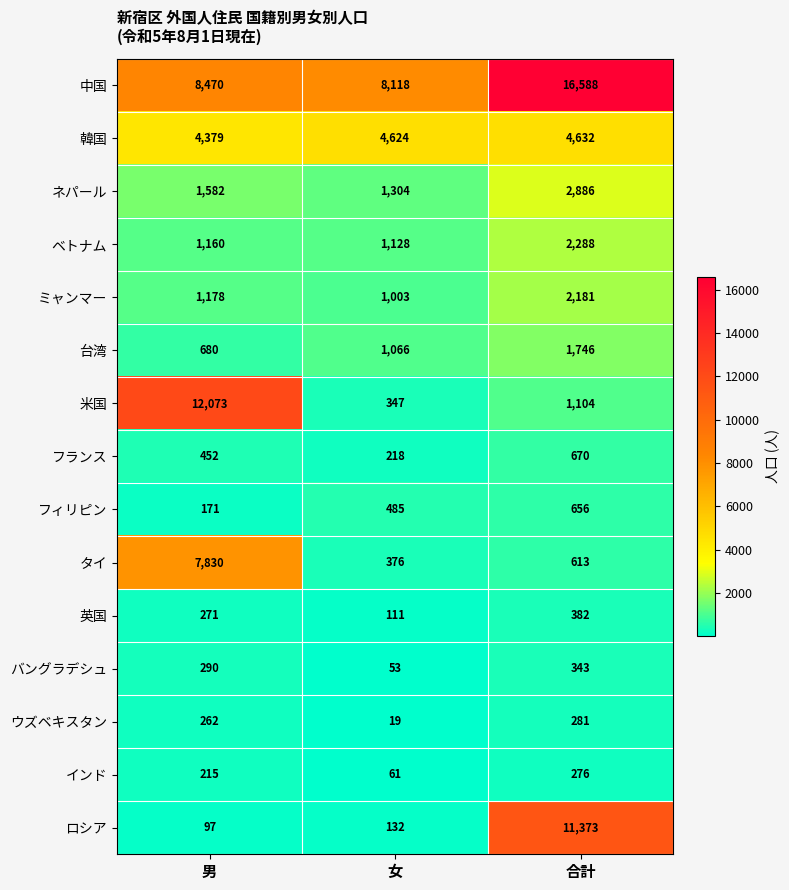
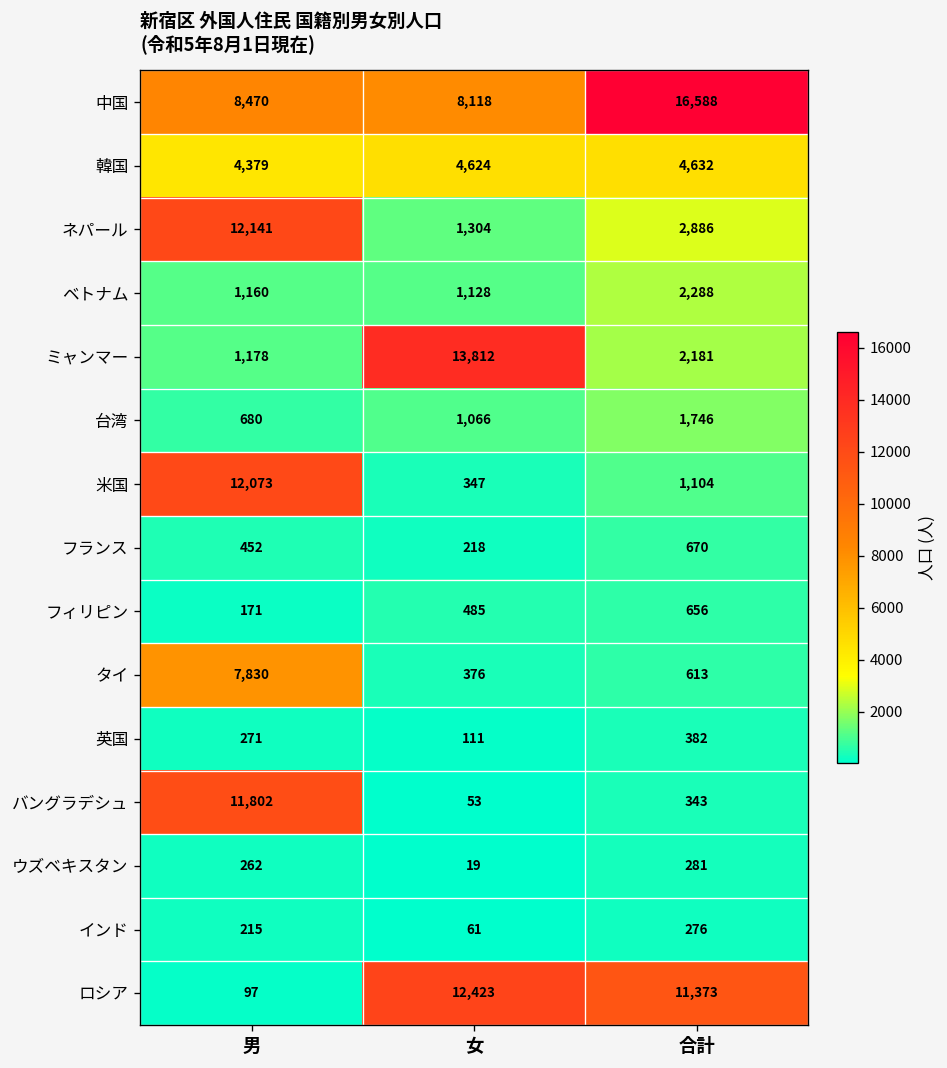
  {
    "中国": {
      "男": "8,470",
      "女": "8,118",
      "合計": "16,588"
    },
    "韓国": {
      "男": "4,379",
      "女": "4,624",
      "合計": "4,632"
    },
    "ネパール": {
-     "男": "1,582",
+     "男": "12,141",
      "女": "1,304",
      "合計": "2,886"
    },
    "ベトナム": {
      "男": "1,160",
      "女": "1,128",
      "合計": "2,288"
    },
    "ミャンマー": {
      "男": "1,178",
-     "女": "1,003",
+     "女": "13,812",
      "合計": "2,181"
    },
    "台湾": {
      "男": "680",
      "女": "1,066",
      "合計": "1,746"
    },
    "米国": {
      "男": "12,073",
      "女": "347",
      "合計": "1,104"
    },
    "フランス": {
      "男": "452",
      "女": "218",
      "合計": "670"
    },
    "フィリピン": {
      "男": "171",
      "女": "485",
      "合計": "656"
    },
    "タイ": {
      "男": "7,830",
      "女": "376",
      "合計": "613"
    },
    "英国": {
      "男": "271",
      "女": "111",
      "合計": "382"
    },
    "バングラデシュ": {
-     "男": "290",
+     "男": "11,802",
      "女": "53",
      "合計": "343"
    },
    "ウズベキスタン": {
      "男": "262",
      "女": "19",
      "合計": "281"
    },
    "インド": {
      "男": "215",
      "女": "61",
      "合計": "276"
    },
    "ロシア": {
      "男": "97",
-     "女": "132",
+     "女": "12,423",
      "合計": "11,373"
    }
  }
